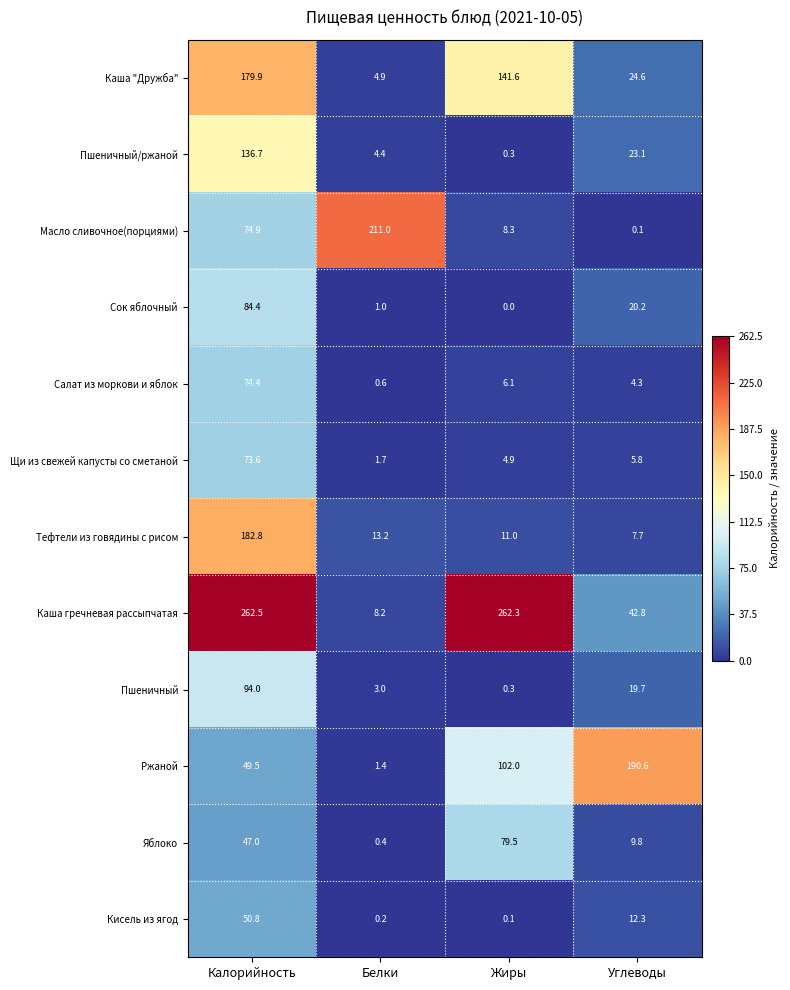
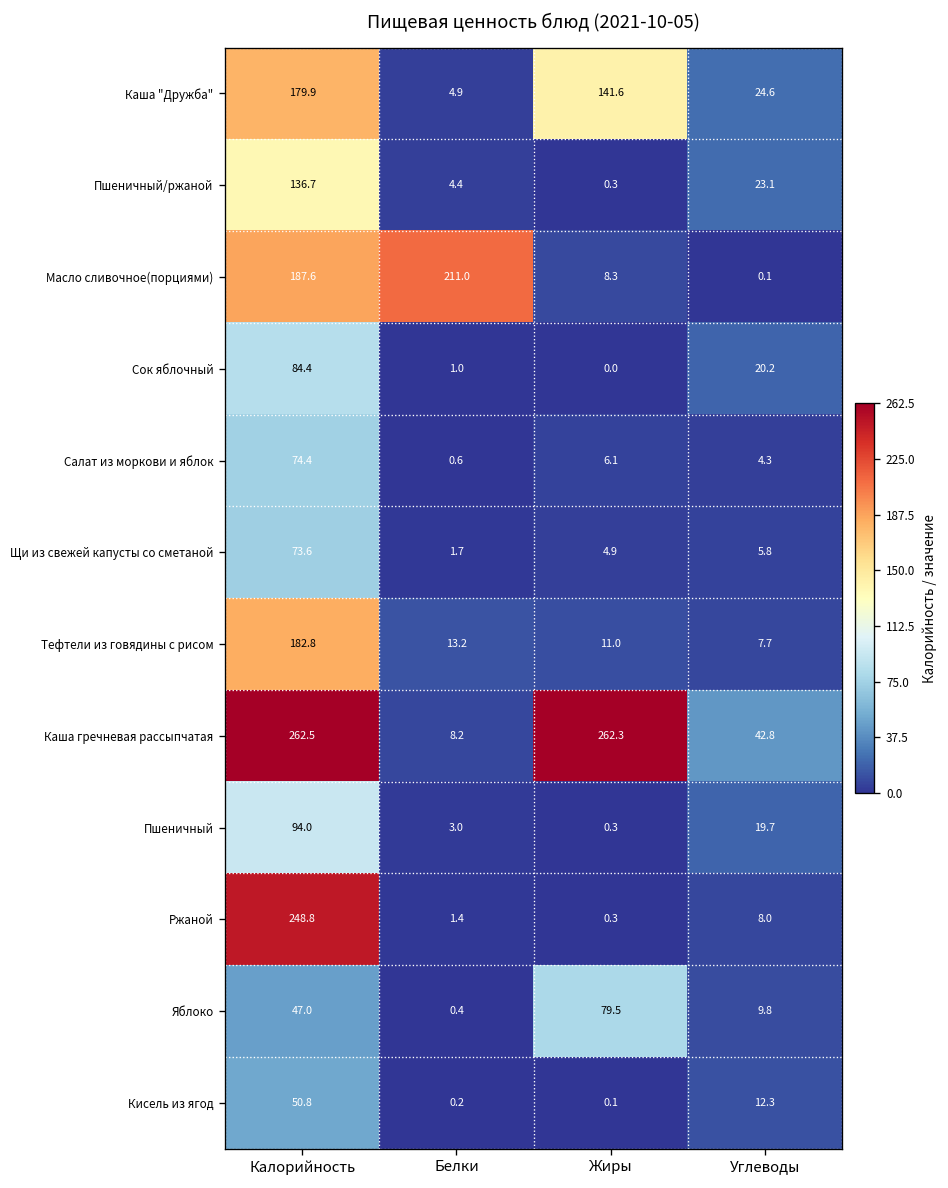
  {
    "Каша \"Дружба\"": {
      "Калорийность": 179.9,
      "Белки": 4.9,
      "Жиры": 141.6,
      "Углеводы": 24.6
    },
    "Пшеничный/ржаной": {
      "Калорийность": 136.7,
      "Белки": 4.4,
      "Жиры": 0.3,
      "Углеводы": 23.1
    },
    "Масло сливочное(порциями)": {
-     "Калорийность": 74.9,
+     "Калорийность": 187.6,
      "Белки": 211.0,
      "Жиры": 8.3,
      "Углеводы": 0.1
    },
    "Сок яблочный": {
      "Калорийность": 84.4,
      "Белки": 1.0,
      "Жиры": 0.0,
      "Углеводы": 20.2
    },
    "Салат из моркови и яблок": {
      "Калорийность": 74.4,
      "Белки": 0.6,
      "Жиры": 6.1,
      "Углеводы": 4.3
    },
    "Щи из свежей капусты со сметаной": {
      "Калорийность": 73.6,
      "Белки": 1.7,
      "Жиры": 4.9,
      "Углеводы": 5.8
    },
    "Тефтели из говядины с рисом": {
      "Калорийность": 182.8,
      "Белки": 13.2,
      "Жиры": 11.0,
      "Углеводы": 7.7
    },
    "Каша гречневая рассыпчатая": {
      "Калорийность": 262.5,
      "Белки": 8.2,
      "Жиры": 262.3,
      "Углеводы": 42.8
    },
    "Пшеничный": {
      "Калорийность": 94.0,
      "Белки": 3.0,
      "Жиры": 0.3,
      "Углеводы": 19.7
    },
    "Ржаной": {
-     "Калорийность": 49.5,
+     "Калорийность": 248.8,
      "Белки": 1.4,
-     "Жиры": 102.0,
-     "Углеводы": 190.6
+     "Жиры": 0.3,
+     "Углеводы": 8.0
    },
    "Яблоко": {
      "Калорийность": 47.0,
      "Белки": 0.4,
      "Жиры": 79.5,
      "Углеводы": 9.8
    },
    "Кисель из ягод": {
      "Калорийность": 50.8,
      "Белки": 0.2,
      "Жиры": 0.1,
      "Углеводы": 12.3
    }
  }
